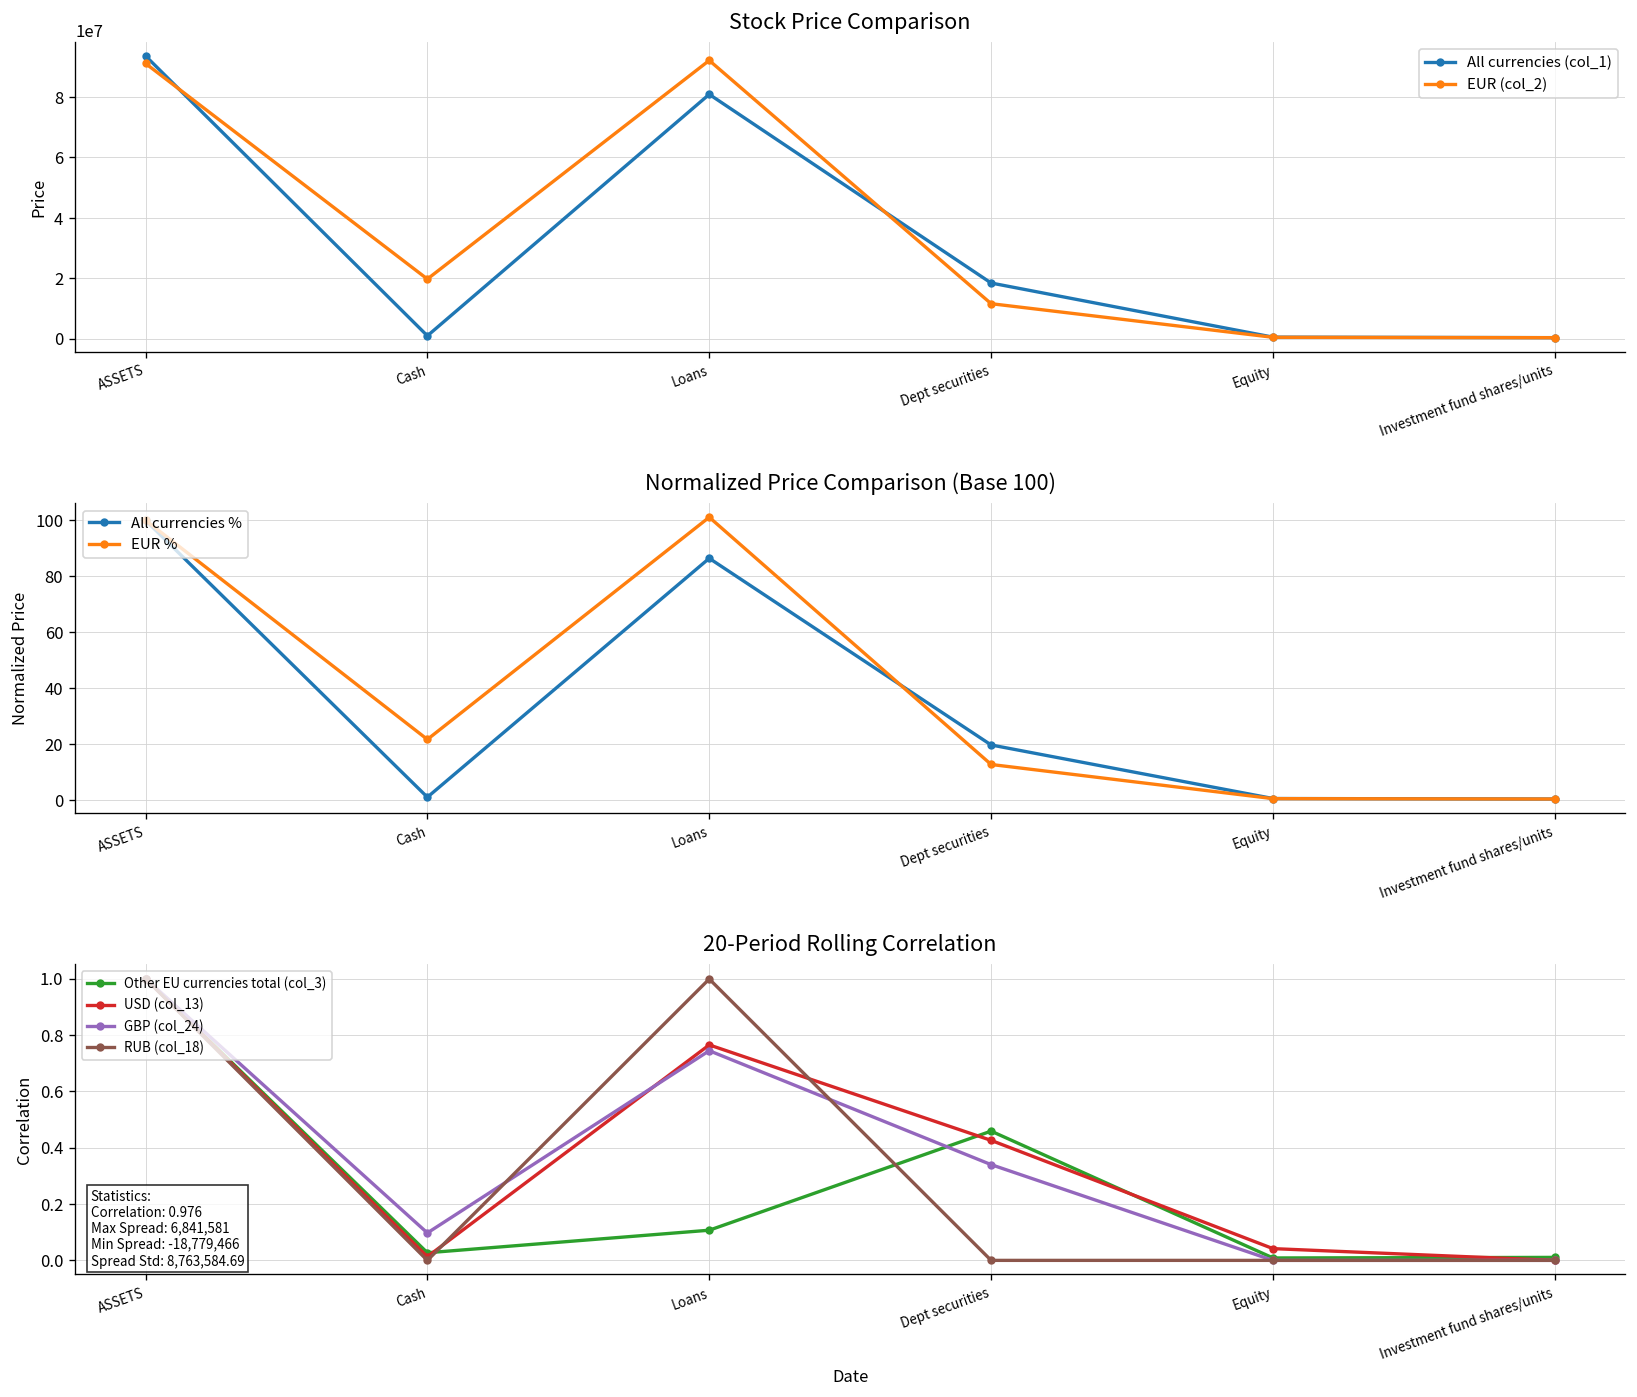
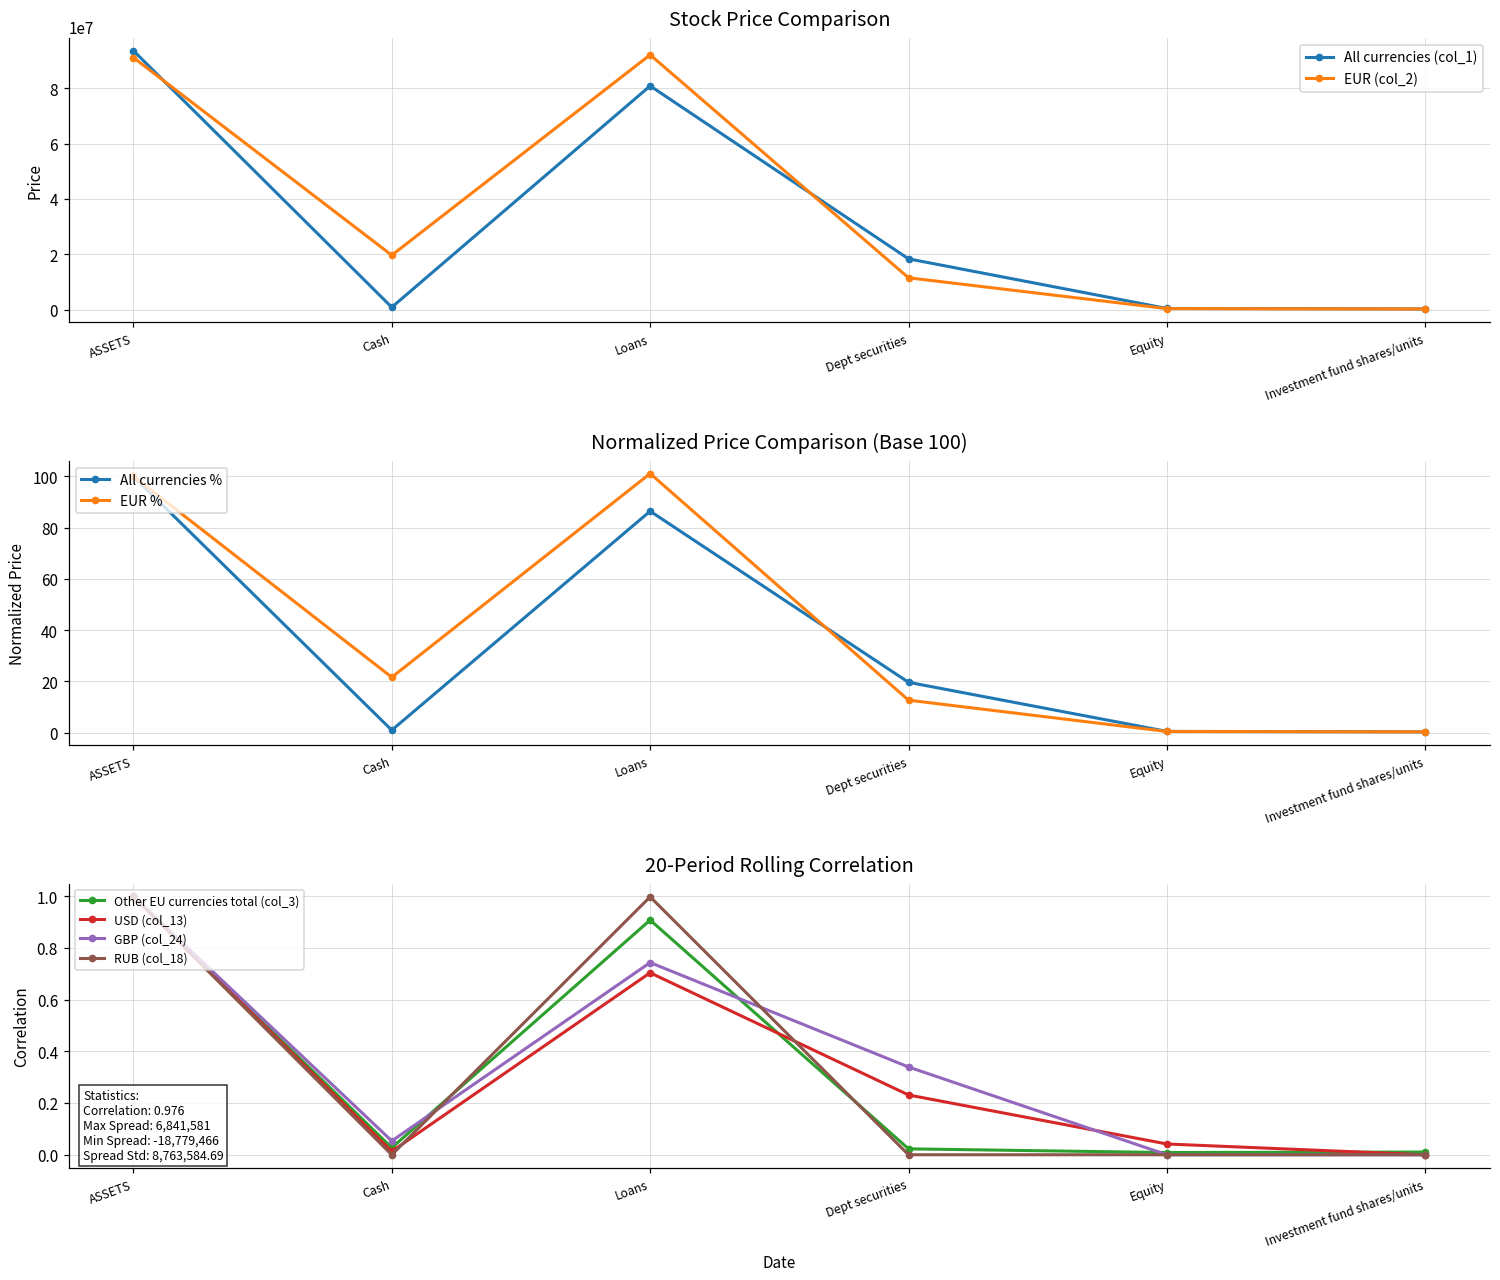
  {
    "Stock Price Comparison": {
      "All currencies (col_1)": {
        "ASSETS": 94000000,
        "Cash": 1000000,
        "Loans": 81000000,
        "Dept securities": 18000000
      },
      "EUR (col_2)": {
        "ASSETS": 91000000,
        "Cash": 20000000,
        "Loans": 92000000,
        "Dept securities": 12000000
      }
    },
    "Normalized Price Comparison (Base 100)": {
      "All currencies %": {
        "Cash": 1,
        "Loans": 86,
        "Dept securities": 20
      },
      "EUR %": {
        "Cash": 22,
        "Loans": 101,
        "Dept securities": 13
      }
    },
    "20-Period Rolling Correlation": {
      "Other EU currencies total (col_3)": {
        "Cash": 0.03,
-       "Loans": 0.11,
-       "Dept securities": 0.46
+       "Loans": 0.91,
+       "Dept securities": 0.02
      },
      "USD (col_13)": {
        "Cash": 0.01,
-       "Loans": 0.76,
-       "Dept securities": 0.43,
+       "Loans": 0.70,
+       "Dept securities": 0.23,
        "Equity": 0.04
      },
      "GBP (col_24)": {
-       "Cash": 0.10,
+       "Cash": 0.05,
        "Loans": 0.74,
        "Dept securities": 0.34
      },
      "RUB (col_18)": {
        "Cash": 0.00,
        "Loans": 1.00,
        "Dept securities": 0.00
      }
    }
  }
